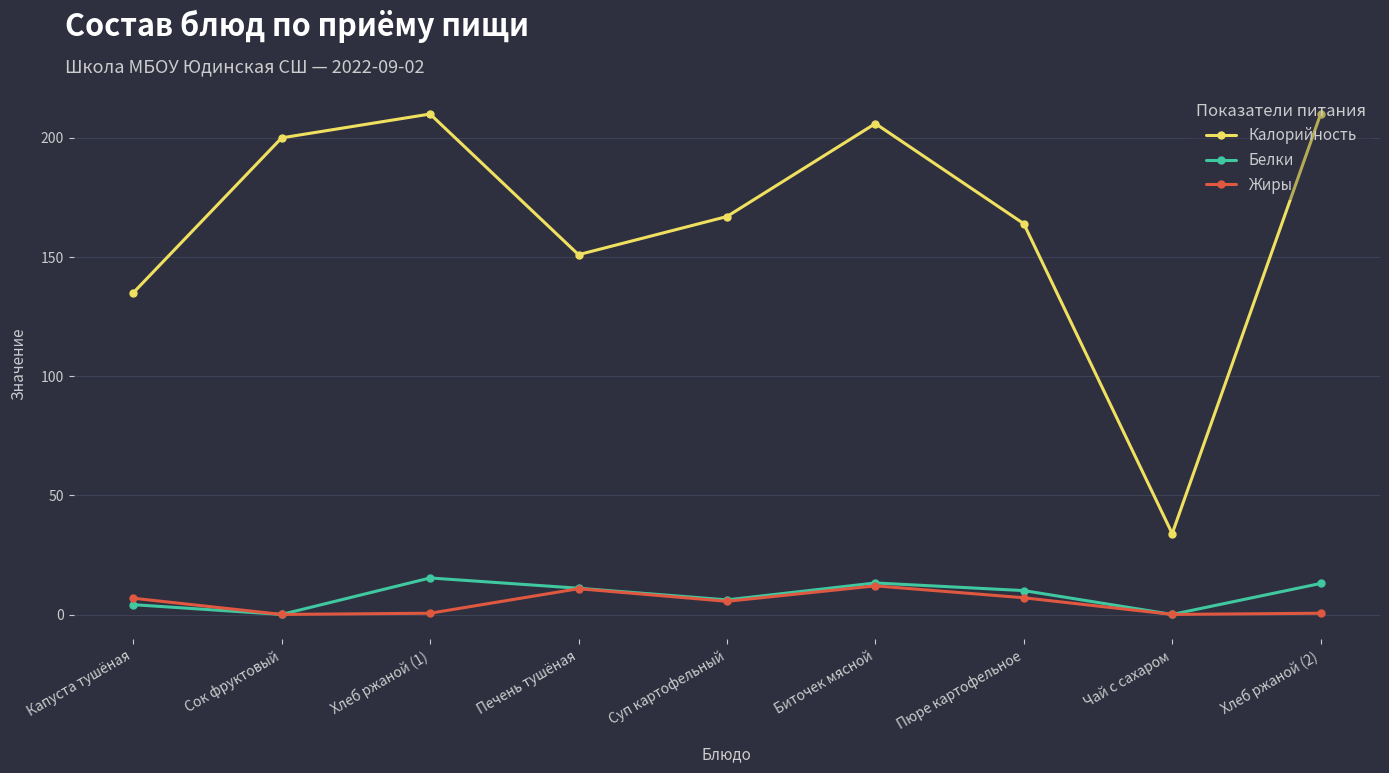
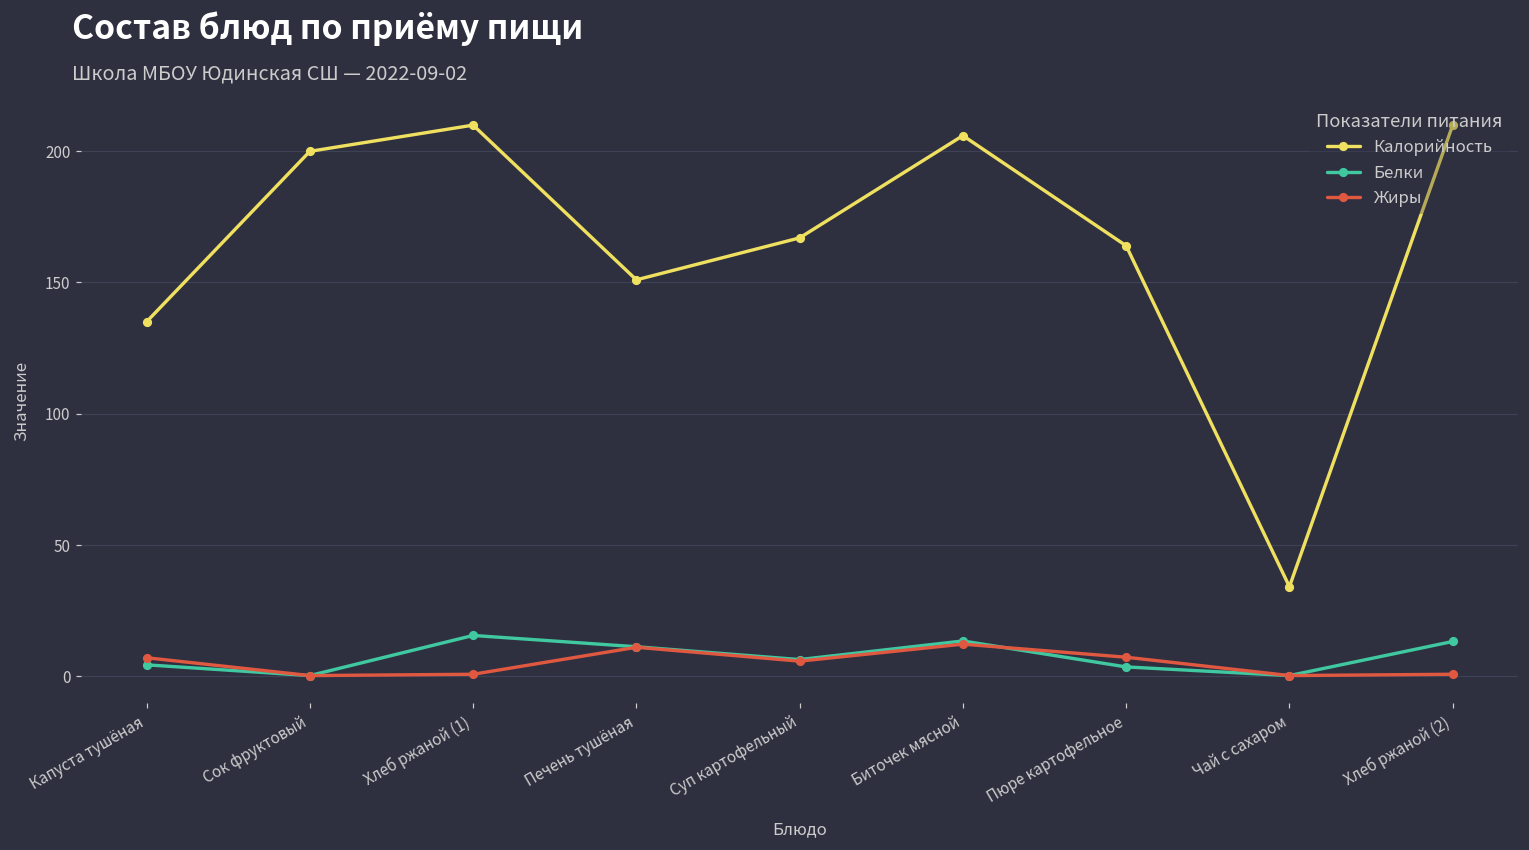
  {
    "Калорийность": {
      "Капуста тушёная": 135,
      "Сок фруктовый": 200,
      "Хлеб ржаной (1)": 210,
      "Печень тушёная": 151,
      "Суп картофельный": 167,
      "Биточек мясной": 206,
      "Пюре картофельное": 164,
      "Чай с сахаром": 34
    },
    "Белки": {
      "Капуста тушёная": 4,
      "Хлеб ржаной (1)": 15,
      "Биточек мясной": 13,
-     "Пюре картофельное": 10,
+     "Пюре картофельное": 3,
      "Хлеб ржаной (2)": 13
    },
    "Жиры": {
      "Капуста тушёная": 7,
      "Хлеб ржаной (1)": 1,
      "Биточек мясной": 12,
      "Пюре картофельное": 7,
      "Хлеб ржаной (2)": 1
    }
  }
